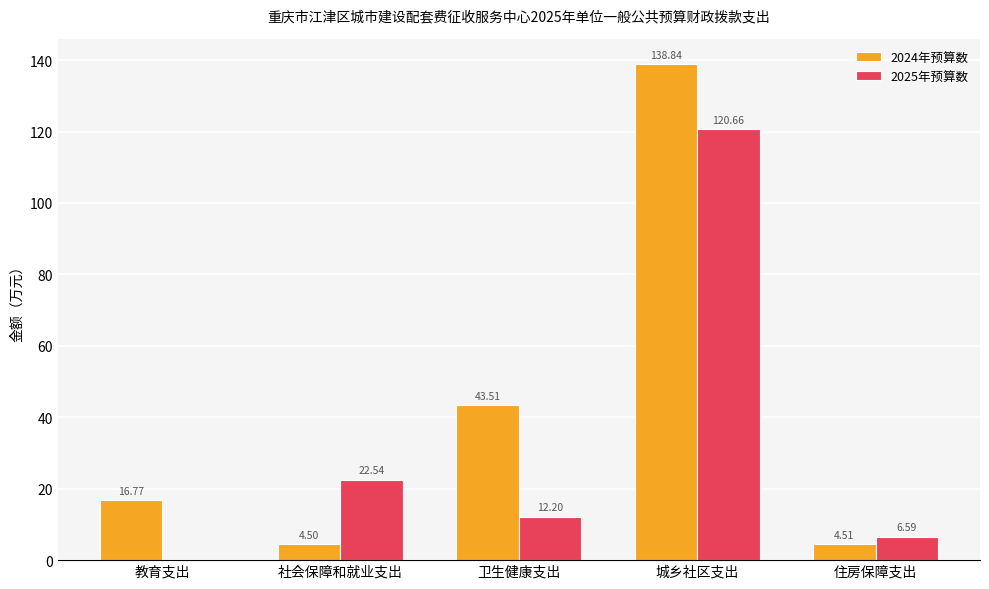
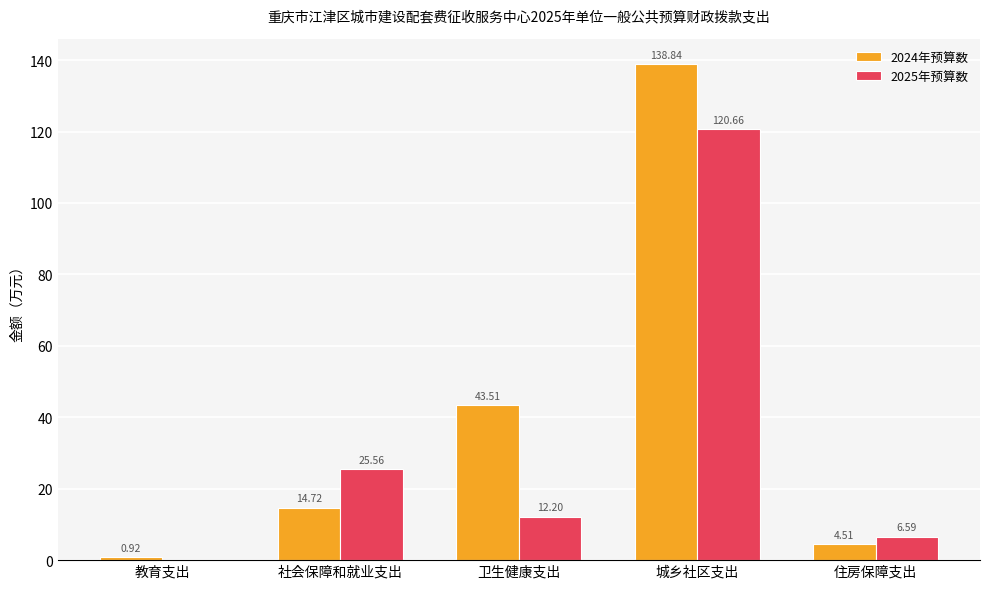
  {
    "2024年预算数": {
-     "教育支出": 16.77,
-     "社会保障和就业支出": 4.50,
+     "教育支出": 0.92,
+     "社会保障和就业支出": 14.72,
      "卫生健康支出": 43.51,
      "城乡社区支出": 138.84,
      "住房保障支出": 4.51
    },
    "2025年预算数": {
-     "社会保障和就业支出": 22.54,
+     "社会保障和就业支出": 25.56,
      "卫生健康支出": 12.20,
      "城乡社区支出": 120.66,
      "住房保障支出": 6.59
    }
  }
